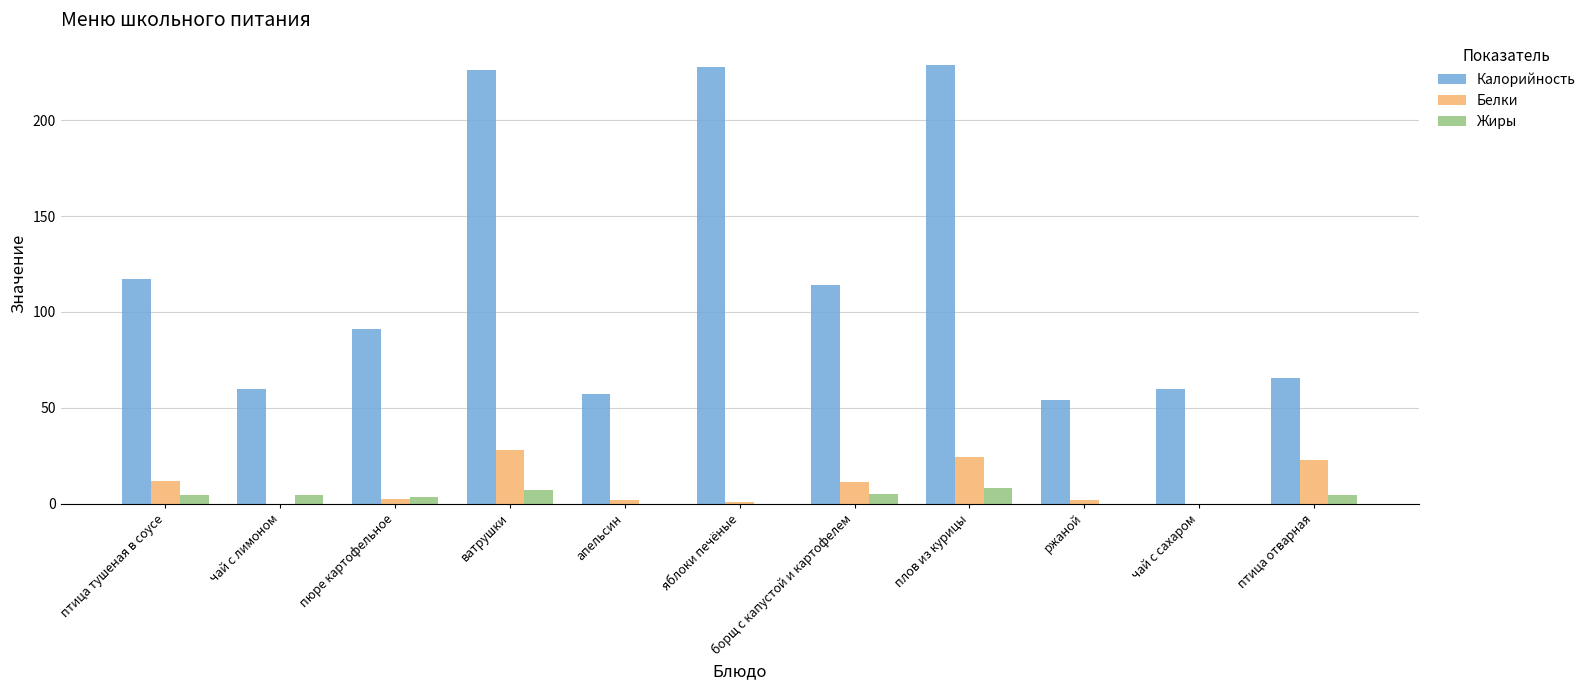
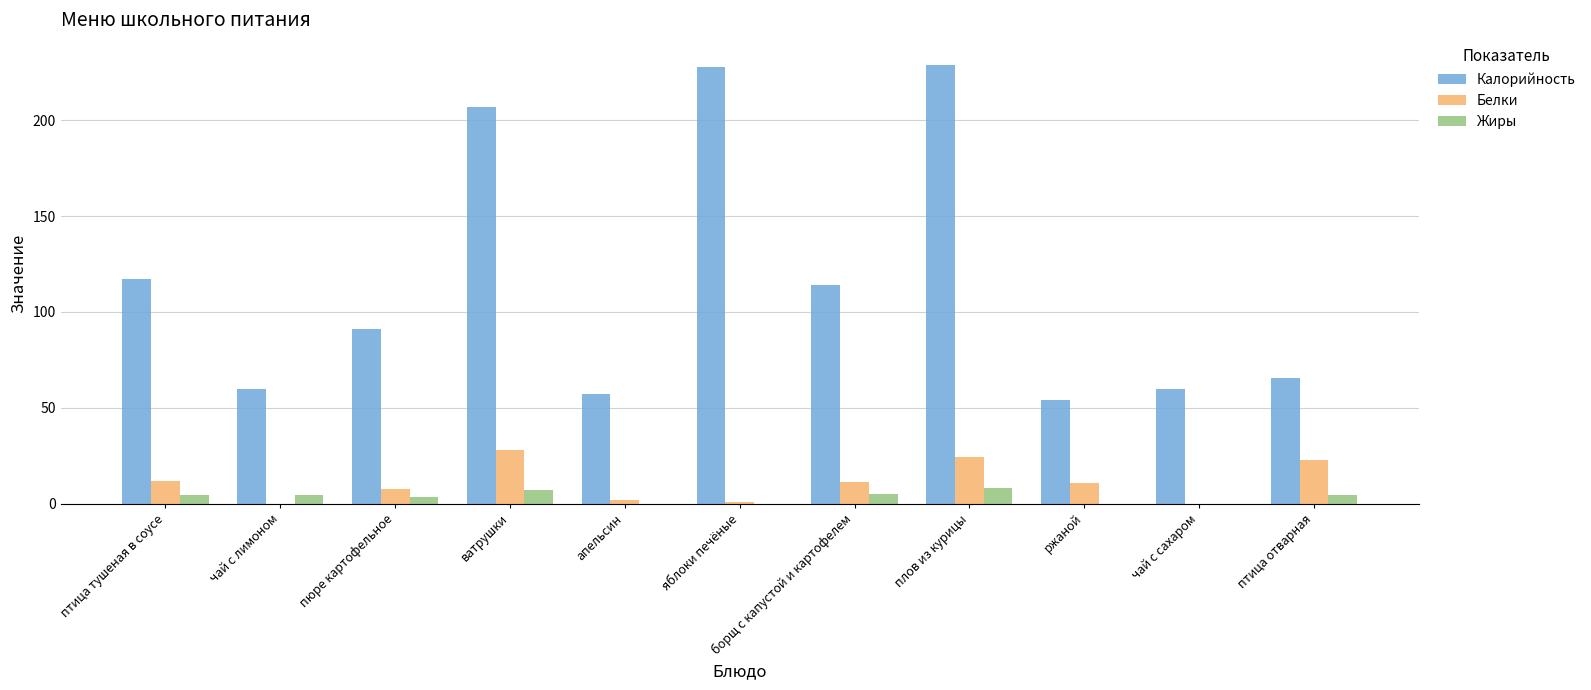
  {
    "Калорийность": {
      "птица тушеная в соусе": 117,
      "чай с лимоном": 60,
      "пюре картофельное": 91,
-     "ватрушки": 226,
+     "ватрушки": 207,
      "апельсин": 57,
      "яблоки печёные": 228,
      "борщ с капустой и картофелем": 114,
      "плов из курицы": 229,
      "ржаной": 54,
      "чай с сахаром": 60,
      "птица отварная": 66
    },
    "Белки": {
      "птица тушеная в соусе": 12,
-     "пюре картофельное": 2,
+     "пюре картофельное": 8,
      "ватрушки": 28,
      "апельсин": 2,
      "борщ с капустой и картофелем": 11,
      "плов из курицы": 24,
-     "ржаной": 2,
+     "ржаной": 11,
      "чай с сахаром": 0,
      "птица отварная": 23
    },
    "Жиры": {
      "птица тушеная в соусе": 4,
      "чай с лимоном": 5,
      "пюре картофельное": 4,
      "ватрушки": 7,
      "апельсин": 0,
      "яблоки печёные": 0,
      "борщ с капустой и картофелем": 5,
      "плов из курицы": 8,
      "ржаной": 0,
      "чай с сахаром": 0,
      "птица отварная": 5
    }
  }
